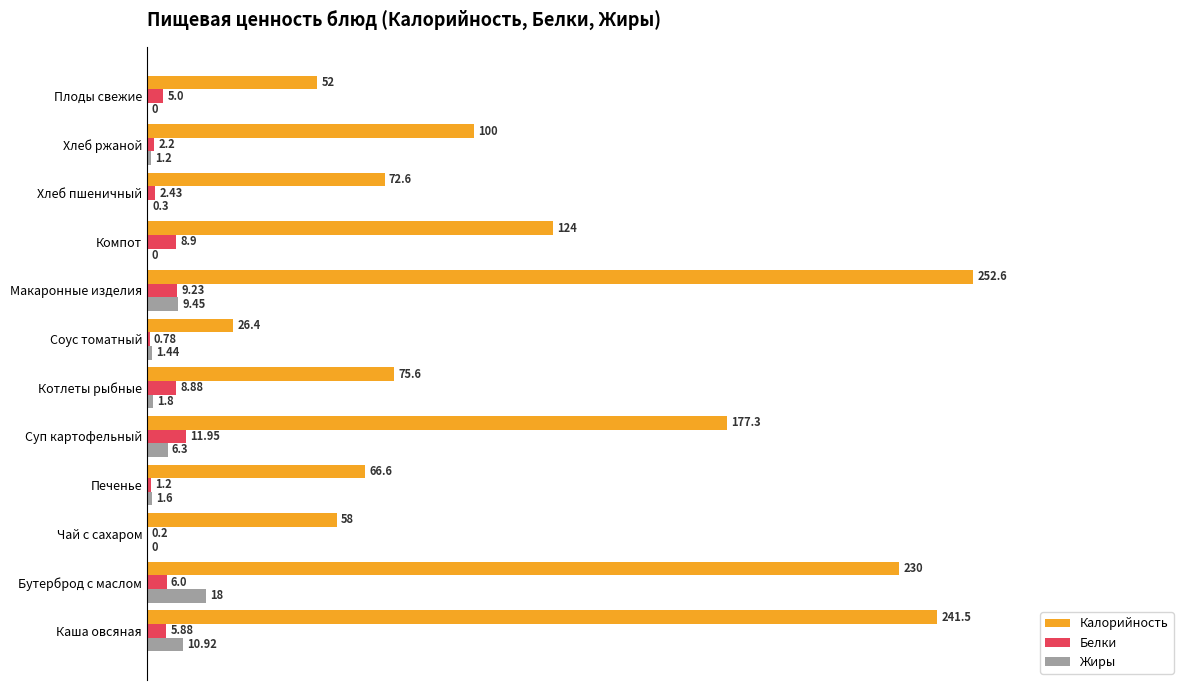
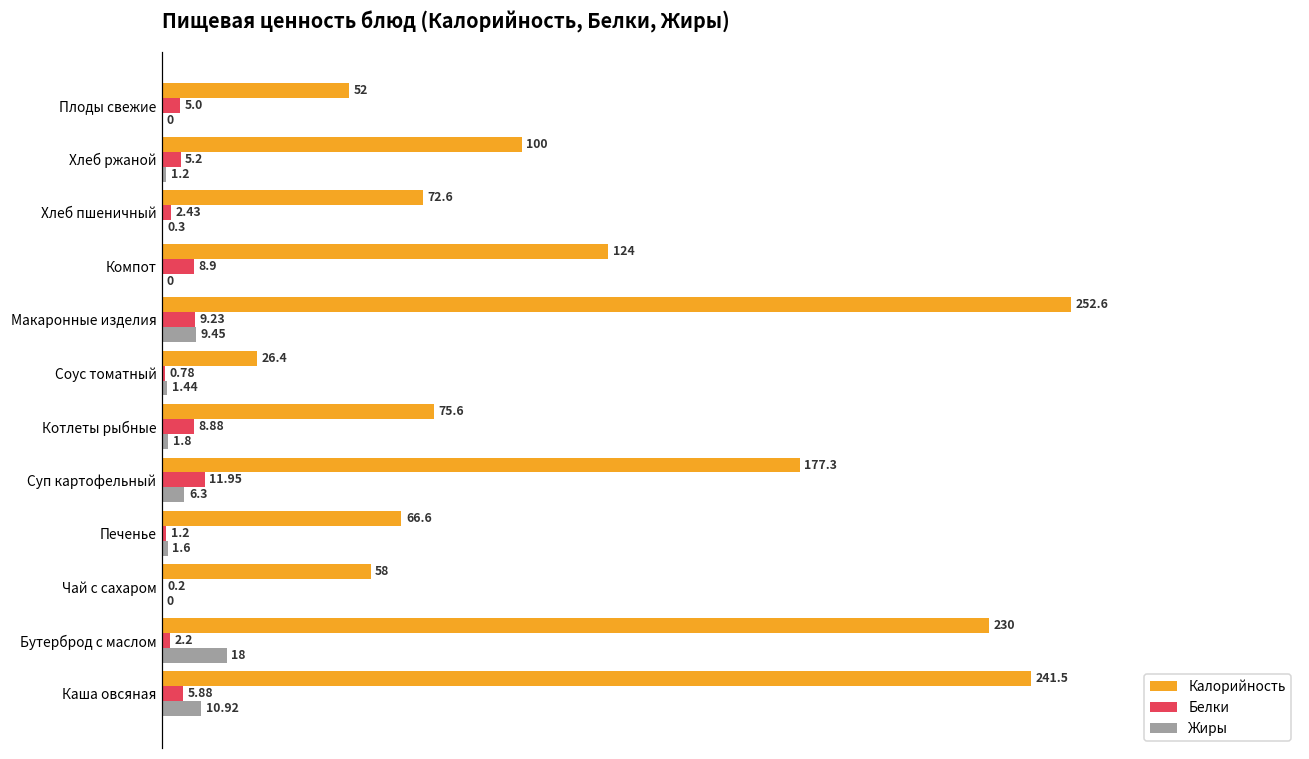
  {
    "Белки": {
-     "Хлеб ржаной": 2.2,
-     "Бутерброд с маслом": 6.0
+     "Хлеб ржаной": 5.2,
+     "Бутерброд с маслом": 2.2
    },
    "Жиры": {
      "Плоды свежие": 0,
      "Компот": 0,
      "Чай с сахаром": 0
    }
  }
